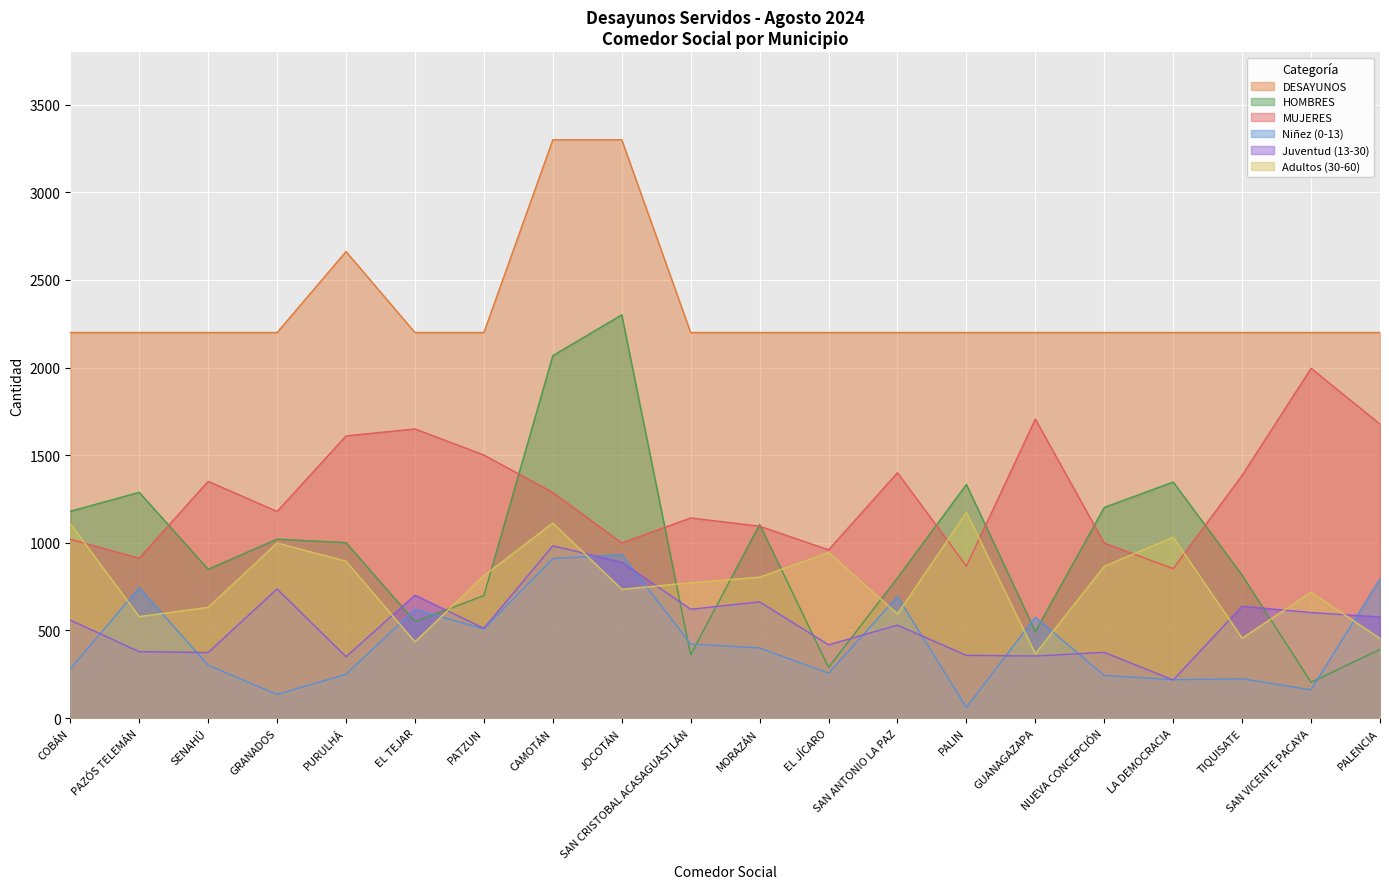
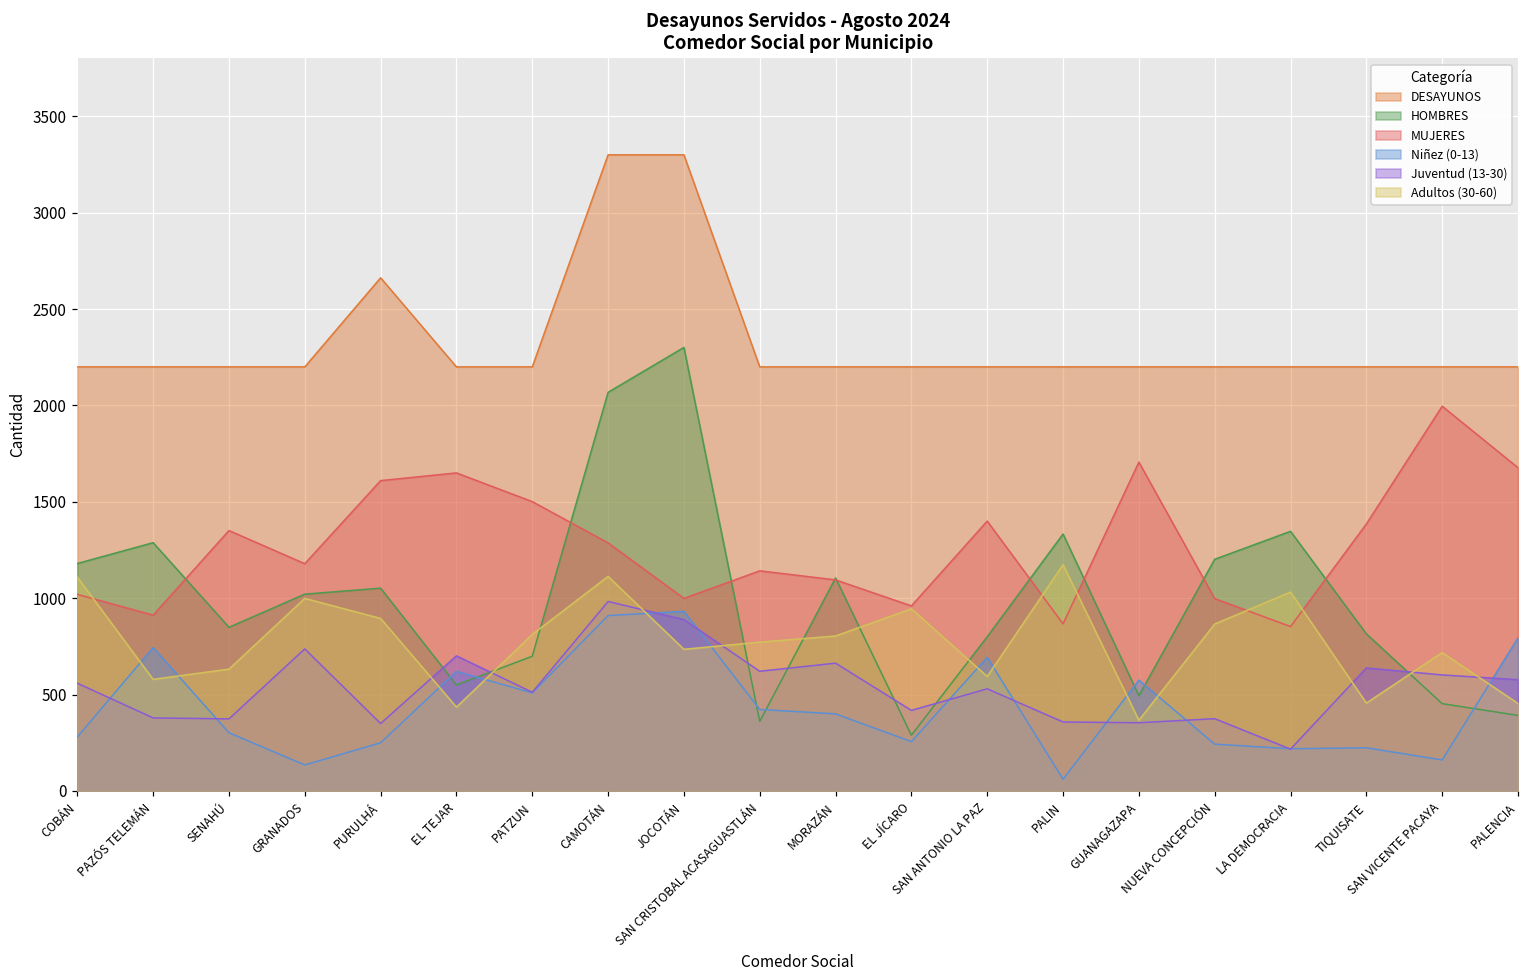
  {
    "HOMBRES": {
      "COBÁN": 1180,
      "PAZÓS TELEMÁN": 1290,
      "SENAHÚ": 850,
      "GRANADOS": 1020,
-     "PURULHÁ": 1000,
+     "PURULHÁ": 1050,
      "EL TEJAR": 550,
      "PATZUN": 700,
      "CAMOTÁN": 2070,
      "JOCOTÁN": 2300,
      "SAN CRISTOBAL ACASAGUASTLÁN": 360,
      "EL JÍCARO": 290,
      "SAN ANTONIO LA PAZ": 800,
      "PALIN": 1330,
      "GUANAGAZAPA": 490,
      "NUEVA CONCEPCIÓN": 1200,
      "LA DEMOCRACIA": 1350,
      "TIQUISATE": 820,
-     "SAN VICENTE PACAYA": 200,
+     "SAN VICENTE PACAYA": 450,
      "PALENCIA": 390
    }
  }
